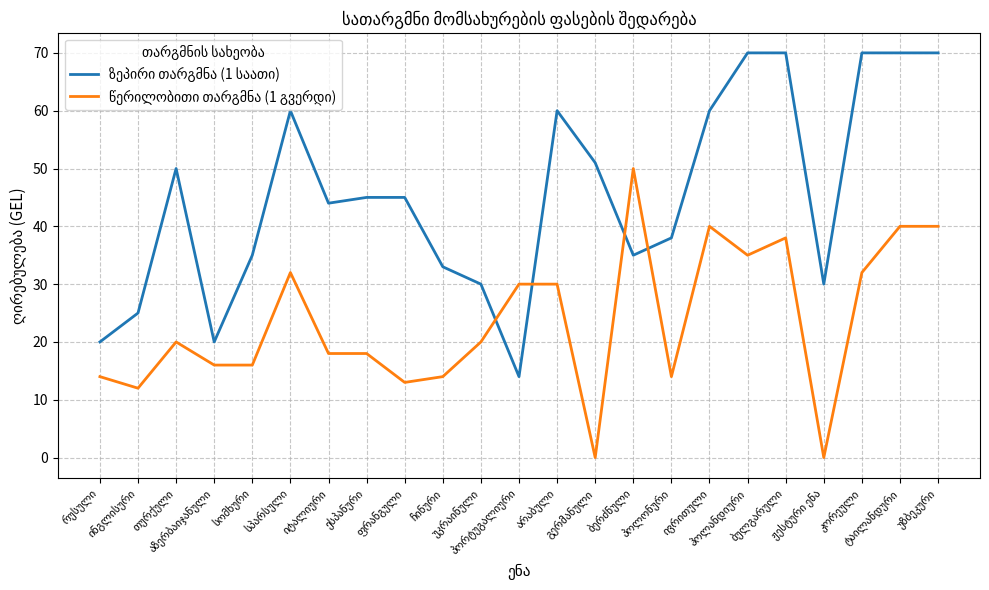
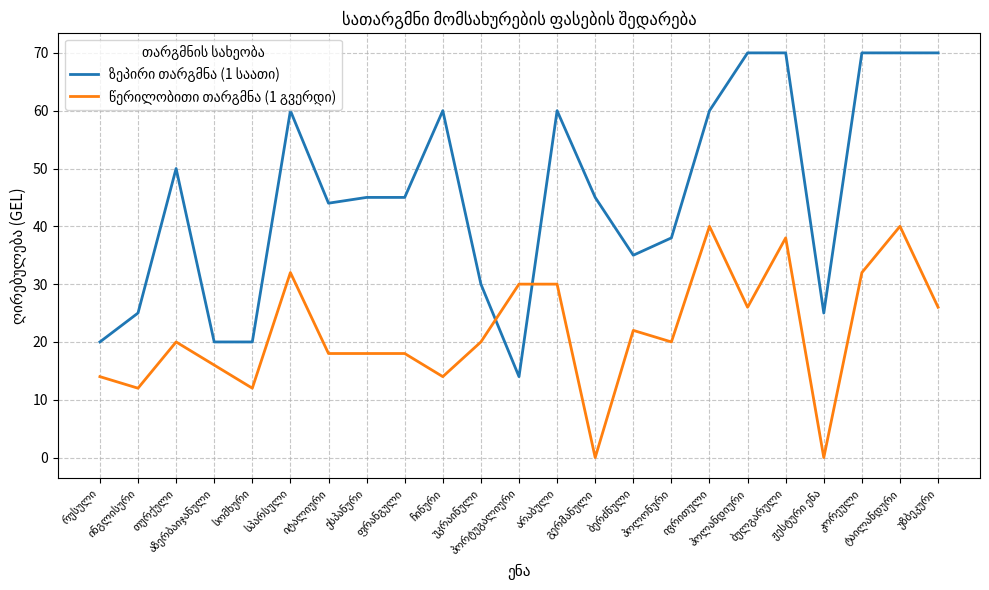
  {
    "ზეპირი თარგმნა (1 საათი)": {
      "რუსული": 20,
      "ინგლისური": 25,
      "თურქული": 50,
      "აზერბაიჯანული": 20,
-     "სომხური": 35,
+     "სომხური": 20,
      "სპარსული": 60,
      "იტალიური": 44,
      "ესპანური": 45,
      "ფრანგული": 45,
-     "ჩინური": 33,
+     "ჩინური": 60,
      "უკრაინული": 30,
      "პორტუგალიური": 14,
      "არაბული": 60,
-     "გერმანული": 51,
+     "გერმანული": 45,
      "ბერძნული": 35,
      "პოლონური": 38,
      "ივრითული": 60,
      "ჰოლანდიური": 70,
      "ბულგარული": 70,
-     "ჟესტური ენა": 30,
+     "ჟესტური ენა": 25,
      "კორეული": 70,
      "ტაილანდური": 70,
      "უზბეკური": 70
    },
    "წერილობითი თარგმნა (1 გვერდი)": {
      "რუსული": 14,
      "ინგლისური": 12,
      "თურქული": 20,
      "აზერბაიჯანული": 16,
-     "სომხური": 16,
+     "სომხური": 12,
      "სპარსული": 32,
      "იტალიური": 18,
      "ესპანური": 18,
-     "ფრანგული": 13,
+     "ფრანგული": 18,
      "ჩინური": 14,
      "უკრაინული": 20,
      "პორტუგალიური": 30,
      "არაბული": 30,
      "გერმანული": 0,
-     "ბერძნული": 50,
-     "პოლონური": 14,
+     "ბერძნული": 22,
+     "პოლონური": 20,
      "ივრითული": 40,
-     "ჰოლანდიური": 35,
+     "ჰოლანდიური": 26,
      "ბულგარული": 38,
      "ჟესტური ენა": 0,
      "კორეული": 32,
      "ტაილანდური": 40,
-     "უზბეკური": 40
+     "უზბეკური": 26
    }
  }
